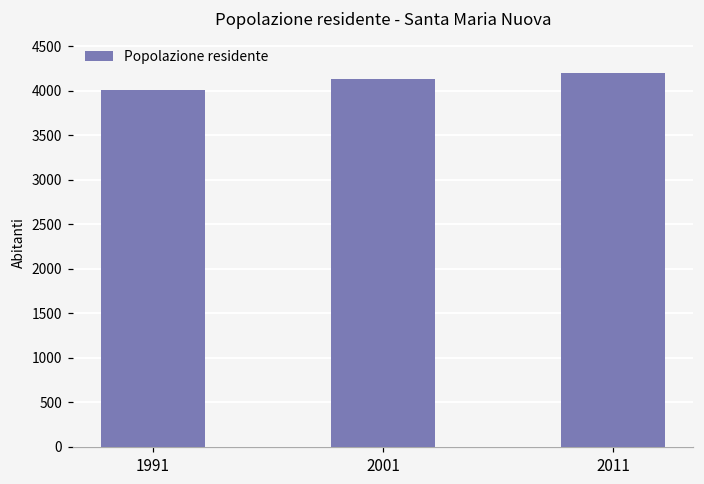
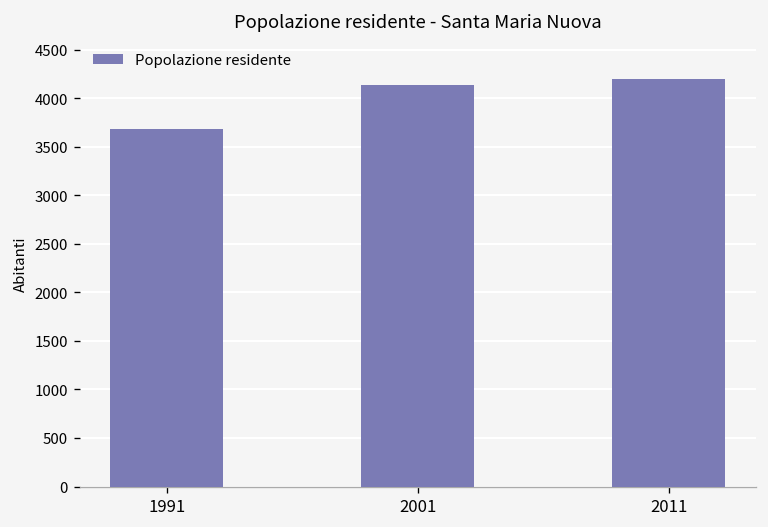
  {
-   "1991": 4000,
+   "1991": 3700,
    "2001": 4100,
    "2011": 4200
  }
